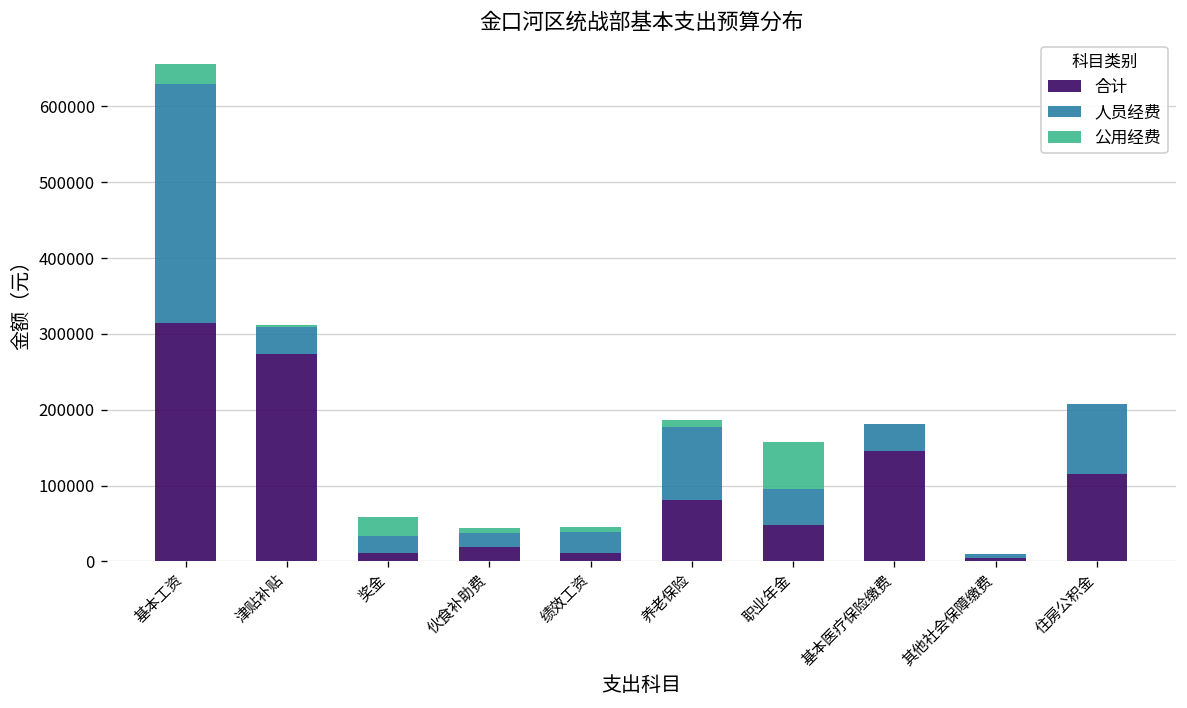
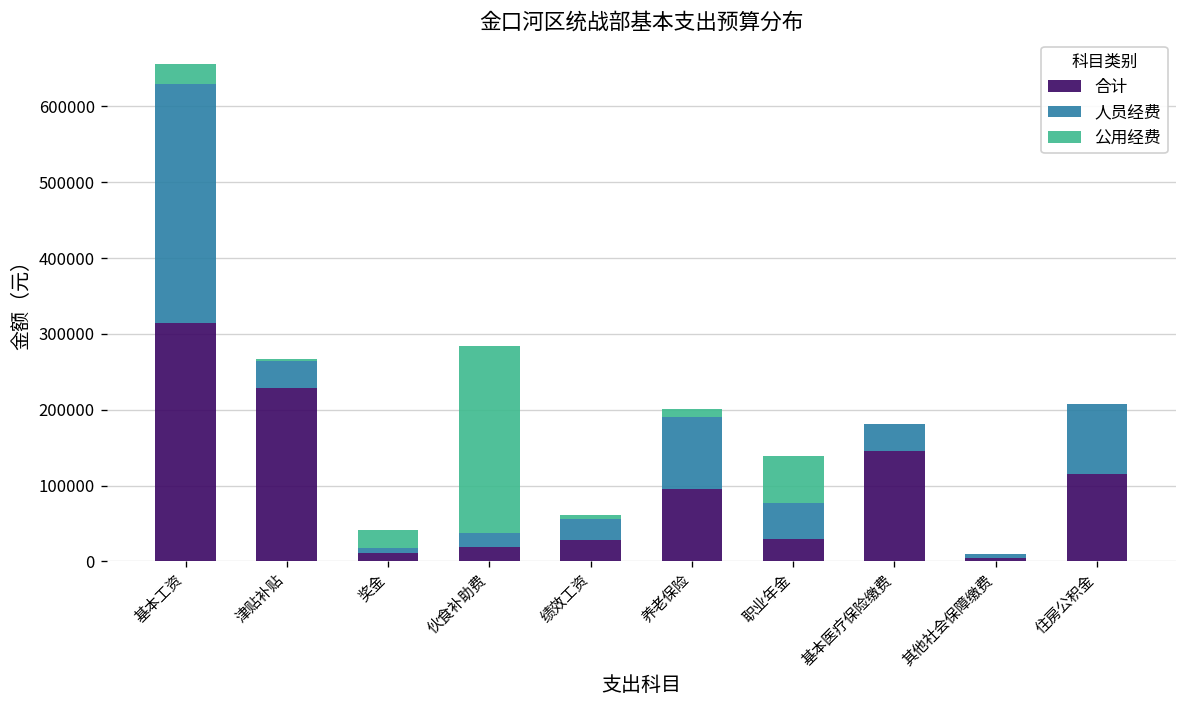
  {
    "合计": {
      "基本工资": 310000,
-     "津贴补贴": 270000,
+     "津贴补贴": 230000,
      "奖金": 10000,
      "伙食补助费": 20000,
-     "绩效工资": 10000,
-     "养老保险": 80000,
-     "职业年金": 50000,
+     "绩效工资": 30000,
+     "养老保险": 100000,
+     "职业年金": 30000,
      "基本医疗保险缴费": 150000,
      "其他社会保障缴费": 0,
      "住房公积金": 120000
    },
    "人员经费": {
      "基本工资": 310000,
      "津贴补贴": 40000,
-     "奖金": 20000,
+     "奖金": 10000,
      "伙食补助费": 20000,
      "绩效工资": 30000,
      "养老保险": 100000,
      "职业年金": 50000,
      "基本医疗保险缴费": 40000,
      "其他社会保障缴费": 0,
      "住房公积金": 90000
    },
    "公用经费": {
      "基本工资": 30000,
      "奖金": 20000,
-     "伙食补助费": 10000,
+     "伙食补助费": 250000,
      "绩效工资": 10000,
      "养老保险": 10000,
      "职业年金": 60000,
      "基本医疗保险缴费": 0,
      "其他社会保障缴费": 0,
      "住房公积金": 0
    }
  }
